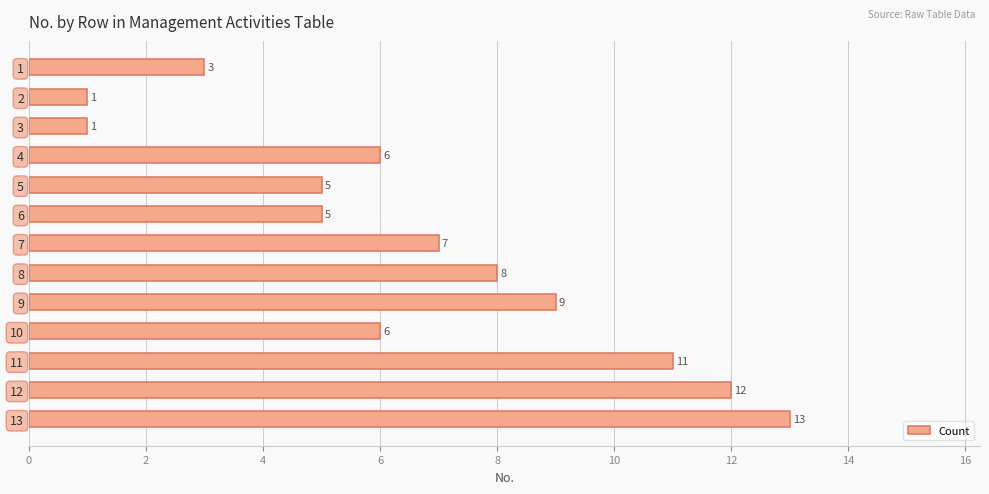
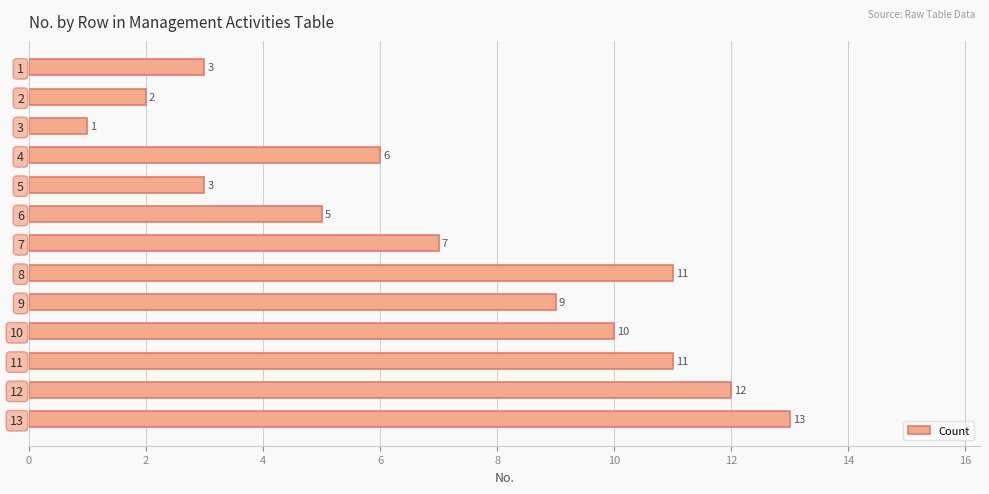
  {
    "1": 3,
-   "2": 1,
+   "2": 2,
    "3": 1,
    "4": 6,
-   "5": 5,
+   "5": 3,
    "6": 5,
    "7": 7,
-   "8": 8,
+   "8": 11,
    "9": 9,
-   "10": 6,
+   "10": 10,
    "11": 11,
    "12": 12,
    "13": 13
  }
